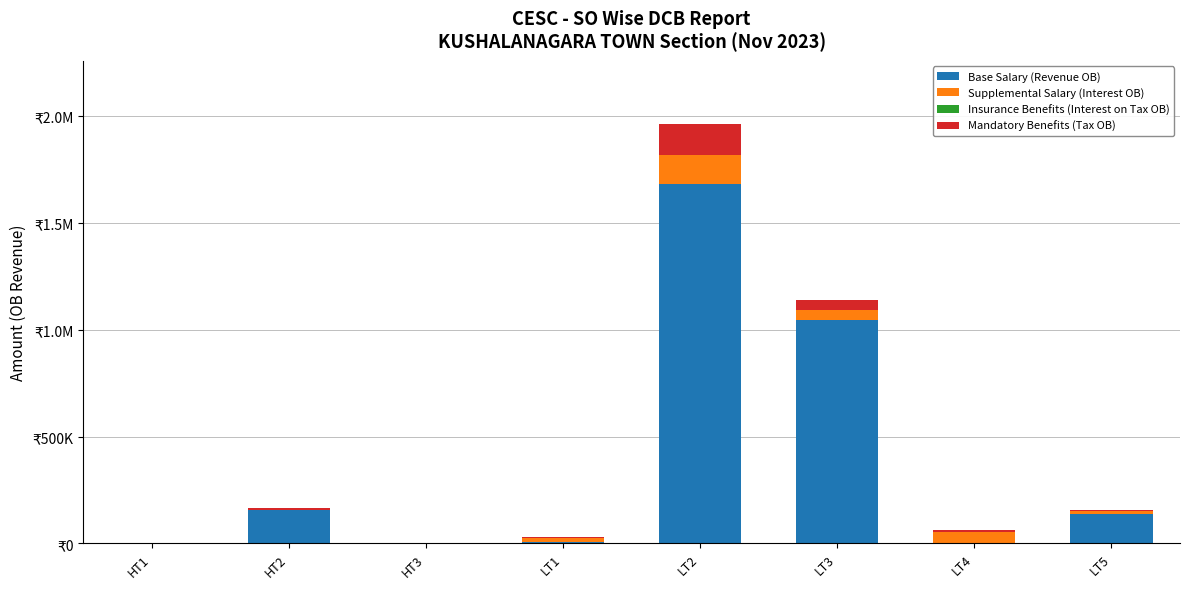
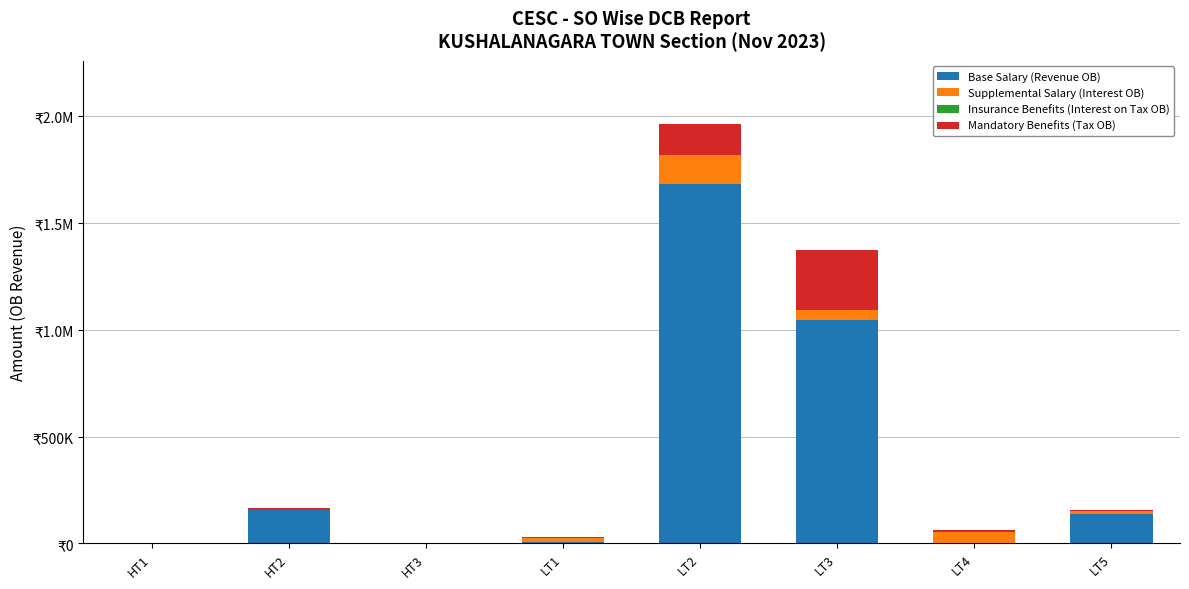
  {
    "Base Salary (Revenue OB)": {
      "HT2": "₹160000",
      "HT3": "₹0",
      "LT2": "₹1680000",
      "LT3": "₹1040000",
      "LT4": "₹0",
      "LT5": "₹140000"
    },
    "Insurance Benefits (Interest on Tax OB)": {
      "HT1": "₹0",
      "HT2": "₹0",
      "HT3": "₹0",
      "LT2": "₹140000",
      "LT3": "₹50000",
      "LT5": "₹0"
    },
    "Mandatory Benefits (Tax OB)": {
      "HT1": "₹0",
      "HT3": "₹0",
      "LT2": "₹150000",
-     "LT3": "₹50000"
+     "LT3": "₹280000"
    }
  }
